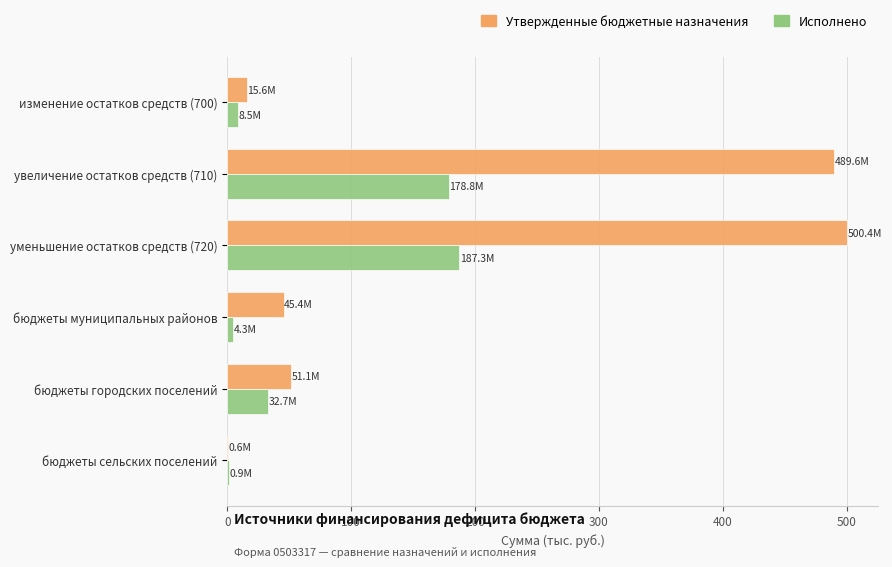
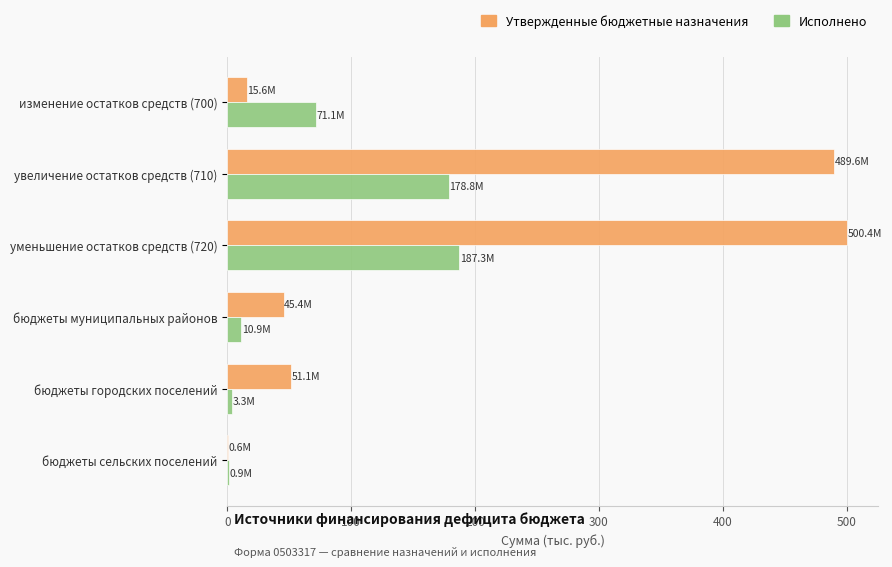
  {
    "Утвержденные бюджетные назначения": {
      "изменение остатков средств (700)": "15.6M",
      "увеличение остатков средств (710)": "489.6M",
      "уменьшение остатков средств (720)": "500.4M",
      "бюджеты муниципальных районов": "45.4M",
      "бюджеты городских поселений": "51.1M",
      "бюджеты сельских поселений": "0.6M"
    },
    "Исполнено": {
-     "изменение остатков средств (700)": "8.5M",
+     "изменение остатков средств (700)": "71.1M",
      "увеличение остатков средств (710)": "178.8M",
      "уменьшение остатков средств (720)": "187.3M",
-     "бюджеты муниципальных районов": "4.3M",
-     "бюджеты городских поселений": "32.7M",
+     "бюджеты муниципальных районов": "10.9M",
+     "бюджеты городских поселений": "3.3M",
      "бюджеты сельских поселений": "0.9M"
    }
  }
